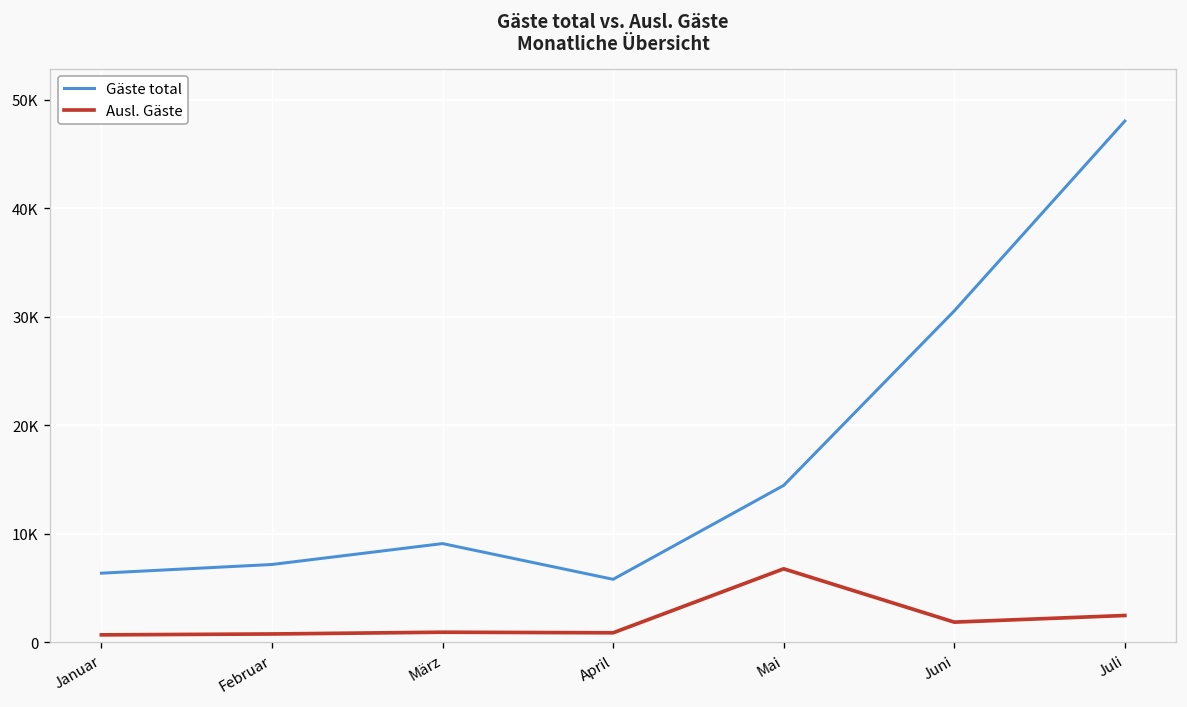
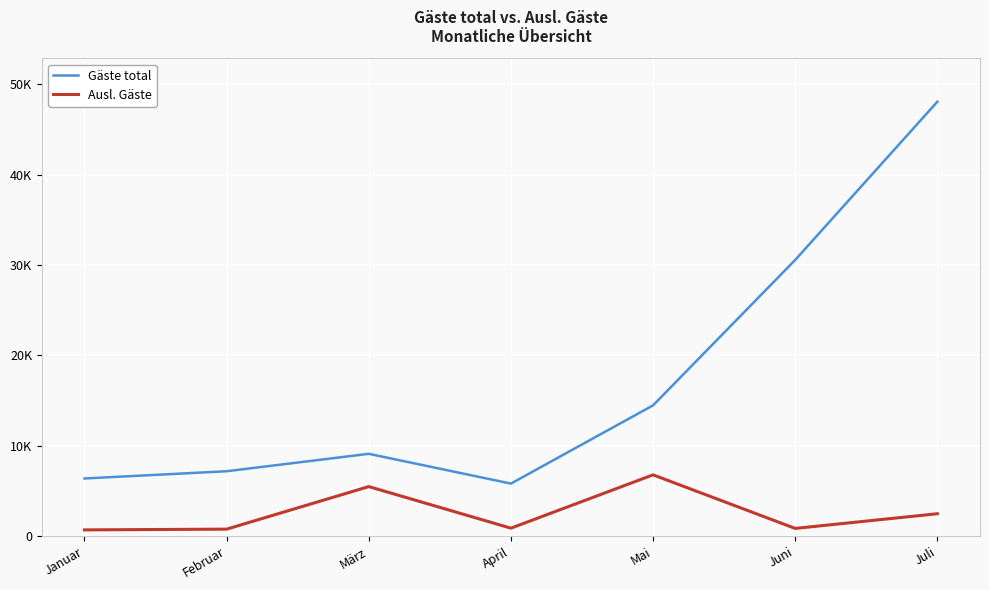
  {
    "Gäste total": {
      "Januar": 6000,
      "Februar": 7000,
      "März": 9000,
      "April": 6000,
      "Mai": 14000,
      "Juni": 31000,
      "Juli": 48000
    },
    "Ausl. Gäste": {
      "Januar": 1000,
      "Februar": 1000,
-     "März": 1000,
+     "März": 5000,
      "April": 1000,
      "Mai": 7000,
-     "Juni": 2000,
+     "Juni": 1000,
      "Juli": 2000
    }
  }
